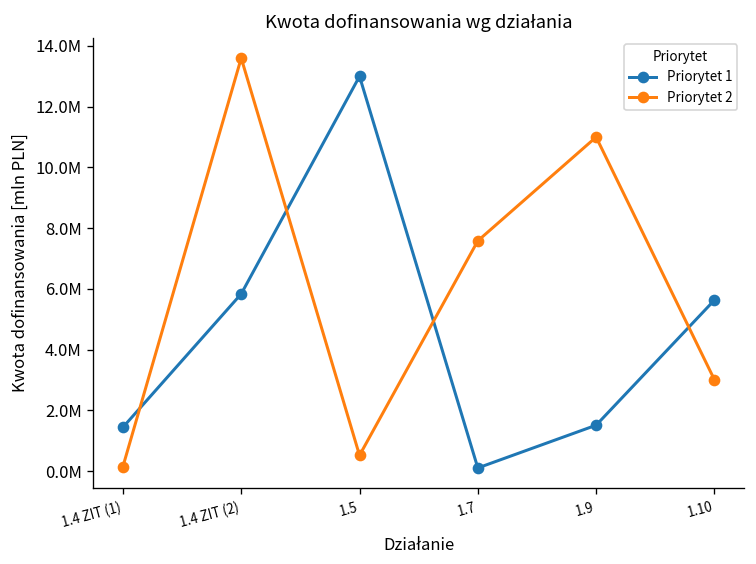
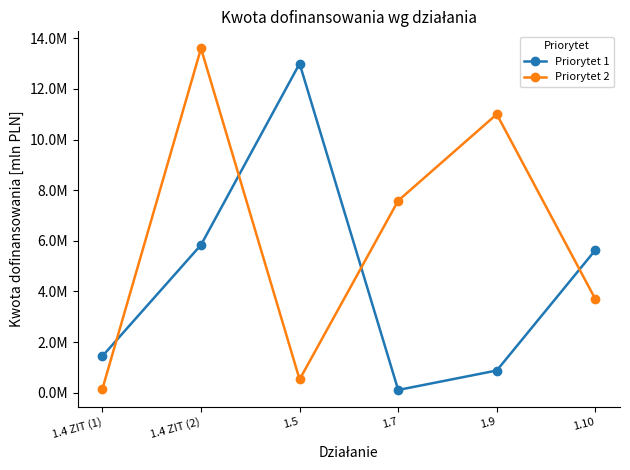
  {
    "Priorytet 1": {
      "1.4 ZIT (1)": 1400000,
      "1.4 ZIT (2)": 5800000,
      "1.5": 13000000,
      "1.7": 100000,
-     "1.9": 1500000,
+     "1.9": 900000,
      "1.10": 5600000
    },
    "Priorytet 2": {
      "1.4 ZIT (1)": 200000,
      "1.4 ZIT (2)": 13600000,
      "1.5": 500000,
      "1.7": 7600000,
      "1.9": 11000000,
-     "1.10": 3000000
+     "1.10": 3700000
    }
  }
